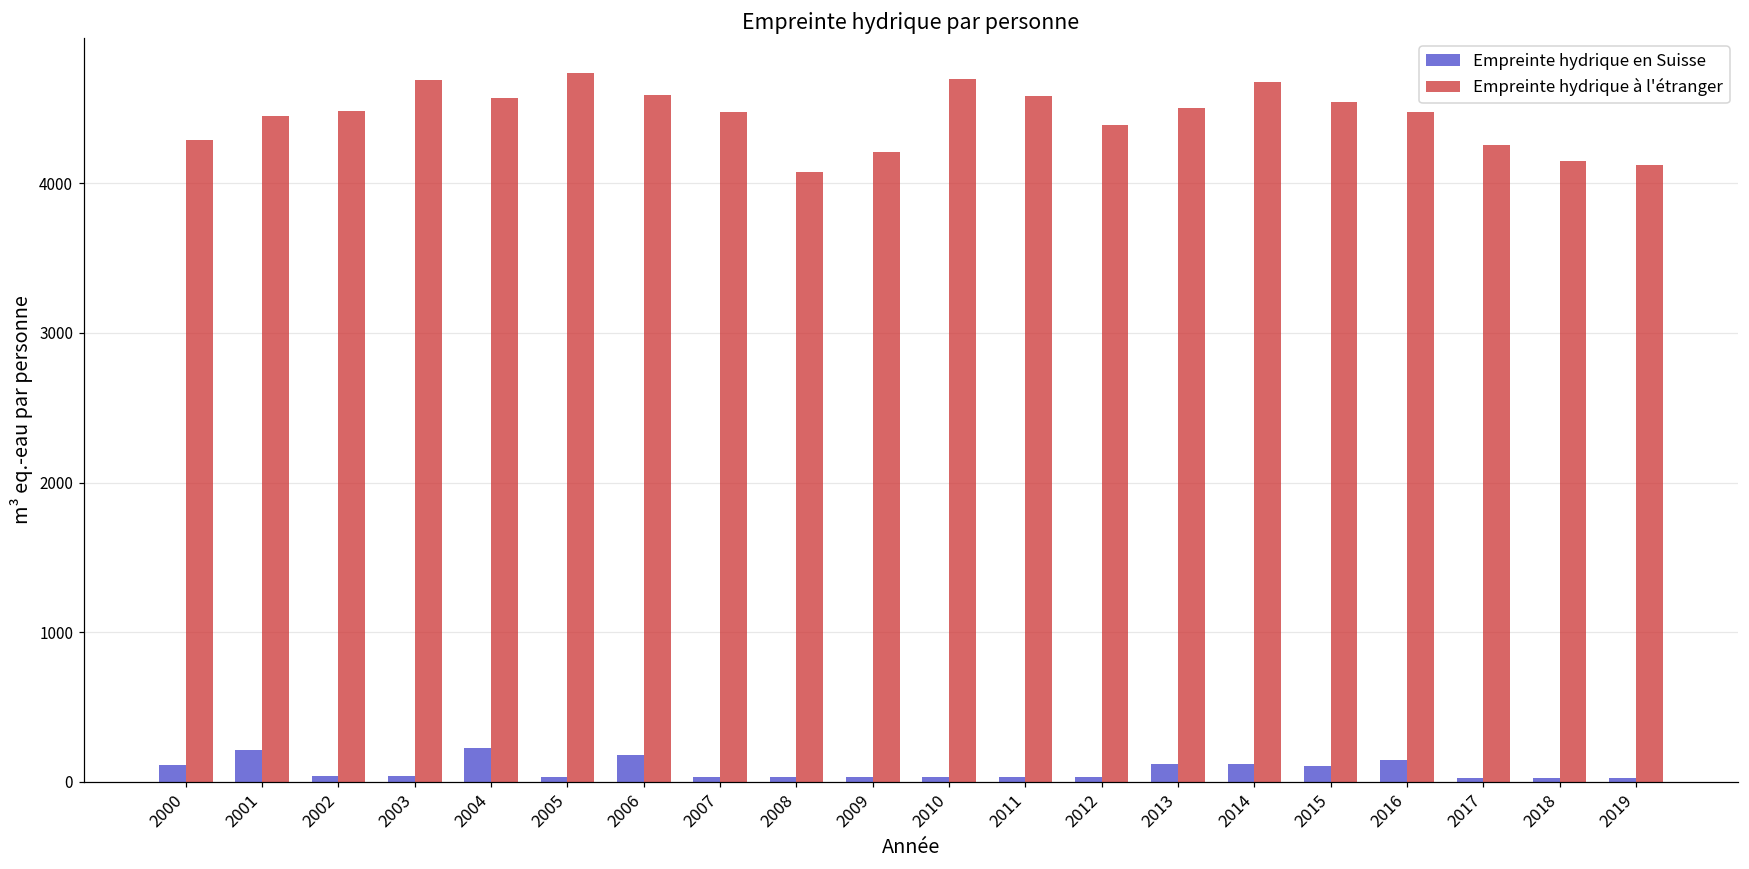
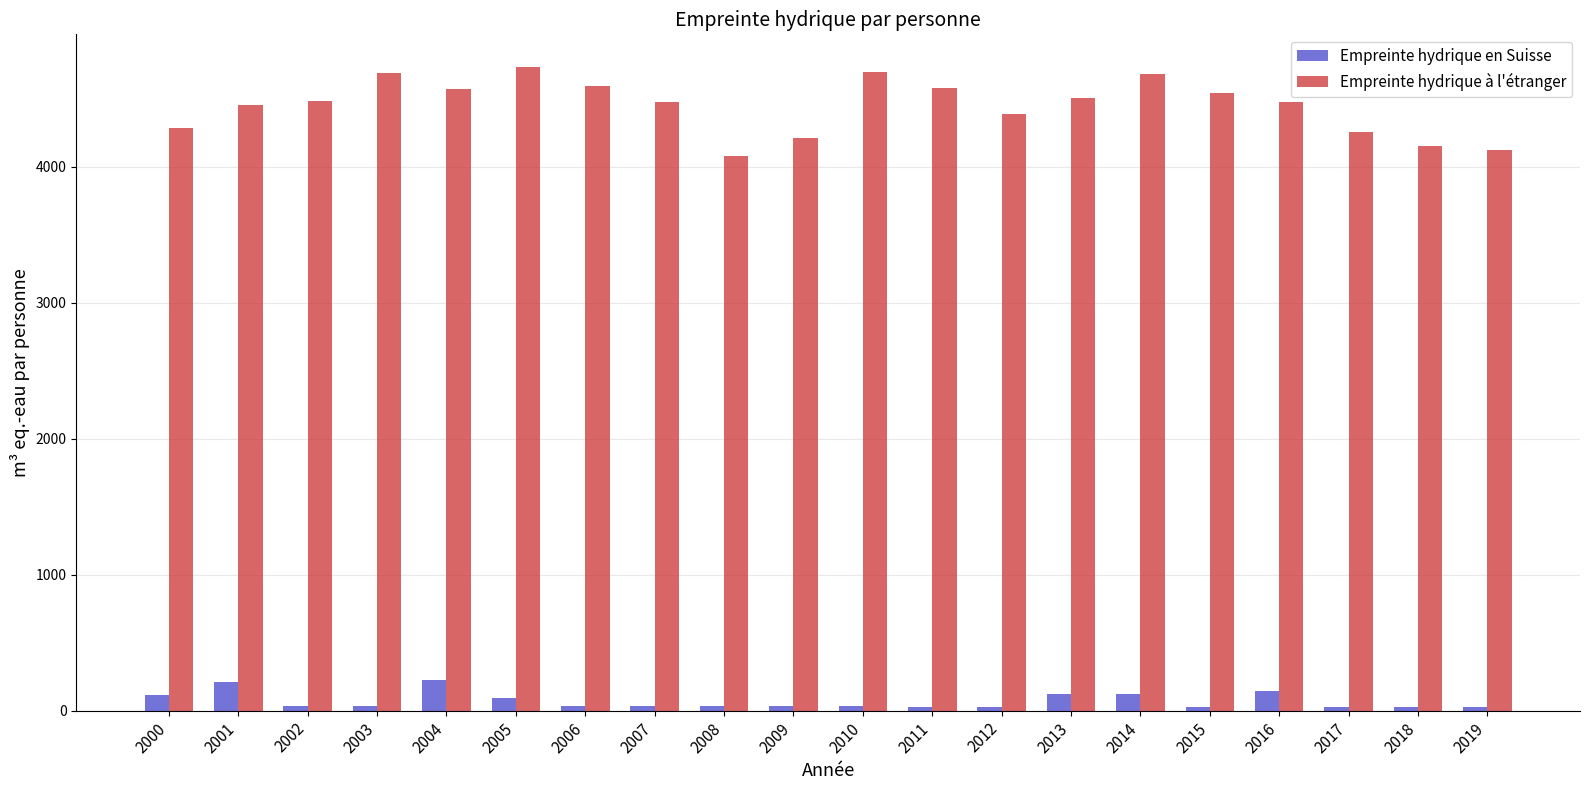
  {
    "Empreinte hydrique en Suisse": {
      "2000": 110,
      "2001": 210,
      "2002": 40,
      "2003": 40,
      "2004": 230,
-     "2005": 30,
-     "2006": 180,
+     "2005": 100,
+     "2006": 30,
      "2007": 30,
      "2008": 30,
      "2009": 30,
      "2010": 30,
      "2011": 30,
      "2012": 30,
      "2013": 120,
      "2014": 120,
-     "2015": 100,
+     "2015": 30,
      "2016": 150,
      "2017": 30,
      "2018": 30,
      "2019": 30
    },
    "Empreinte hydrique à l'étranger": {
      "2000": 4290,
      "2001": 4450,
      "2002": 4490,
      "2003": 4690,
      "2004": 4570,
      "2005": 4740,
      "2006": 4590,
      "2007": 4480,
      "2008": 4080,
      "2009": 4210,
      "2010": 4700,
      "2011": 4580,
      "2012": 4390,
      "2013": 4510,
      "2014": 4680,
      "2015": 4550,
      "2016": 4480,
      "2017": 4260,
      "2018": 4150,
      "2019": 4120
    }
  }
